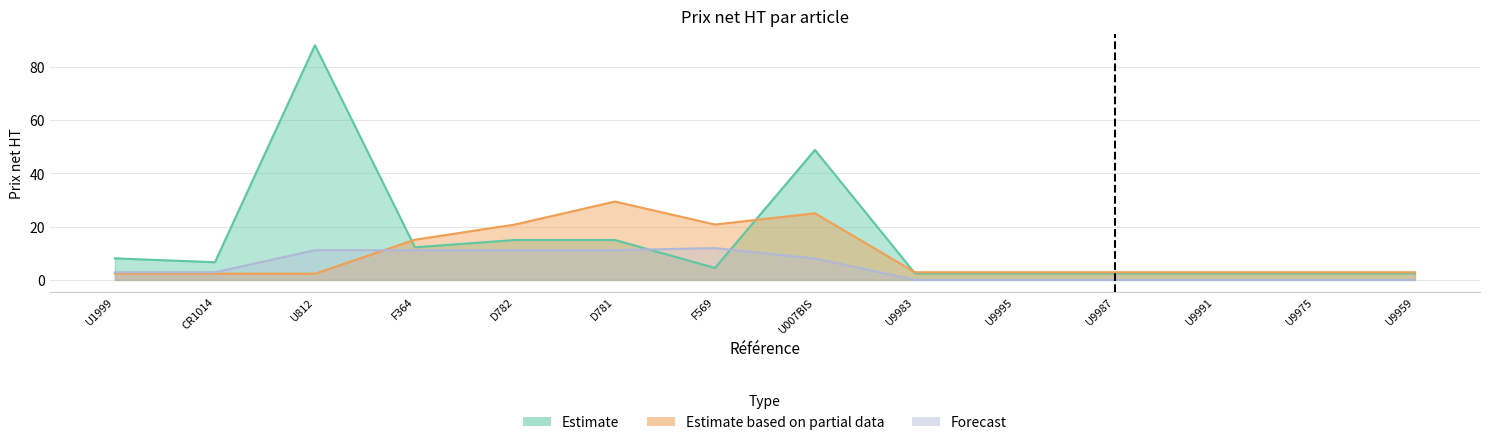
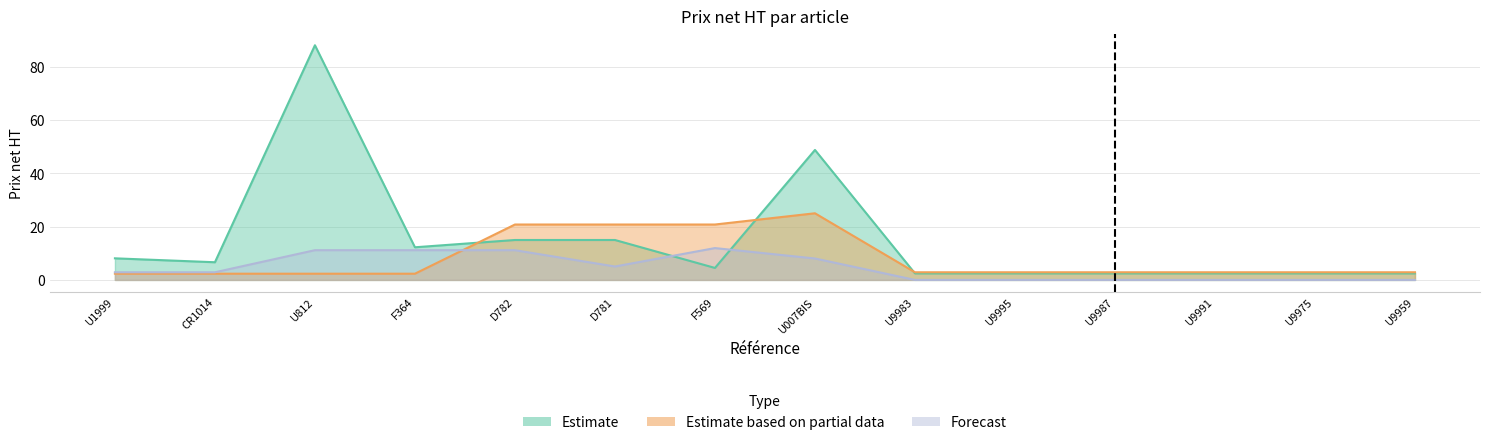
  {
    "Estimate": {
      "U1999": 8,
      "CR1014": 7,
      "U812": 88,
      "F364": 12,
      "D782": 15,
      "D781": 15,
      "F569": 5,
      "U007BIS": 49
    },
    "Estimate based on partial data": {
      "U812": 2,
-     "F364": 15,
+     "F364": 2,
      "D782": 21,
-     "D781": 29,
+     "D781": 21,
      "F569": 21,
      "U007BIS": 25
    },
    "Forecast": {
      "U812": 11,
      "F364": 11,
      "D782": 11,
-     "D781": 11,
+     "D781": 5,
      "F569": 12,
      "U007BIS": 8,
      "U9983": 0,
      "U9995": 0,
      "U9987": 0,
      "U9991": 0,
      "U9975": 0,
      "U9959": 0
    }
  }
